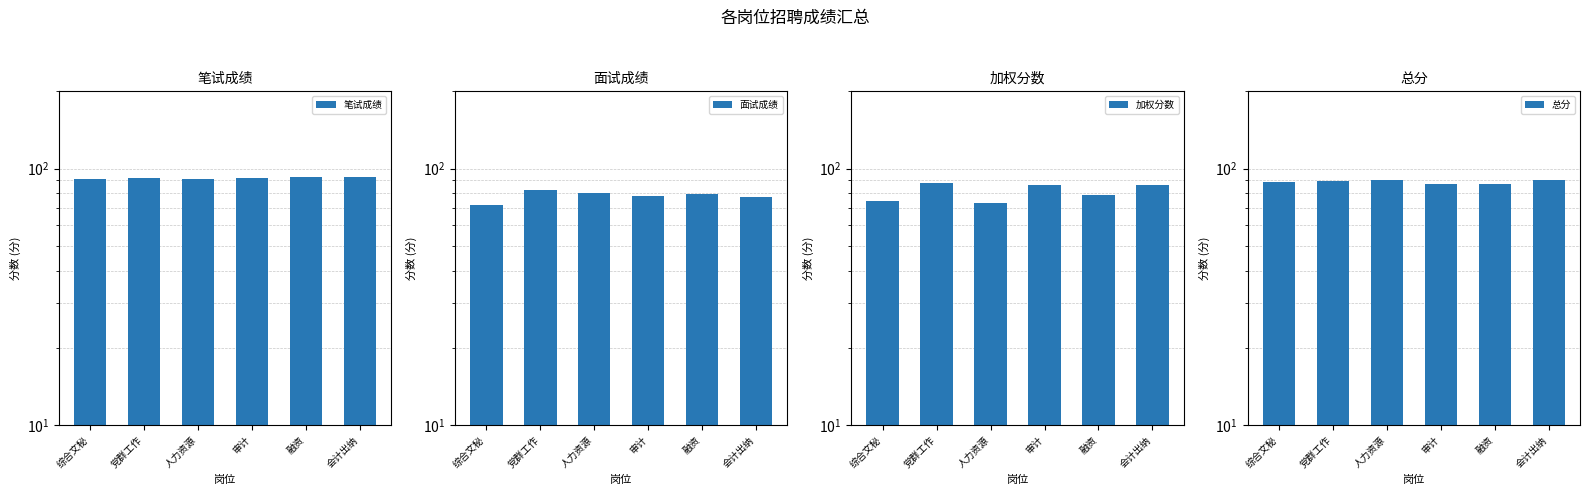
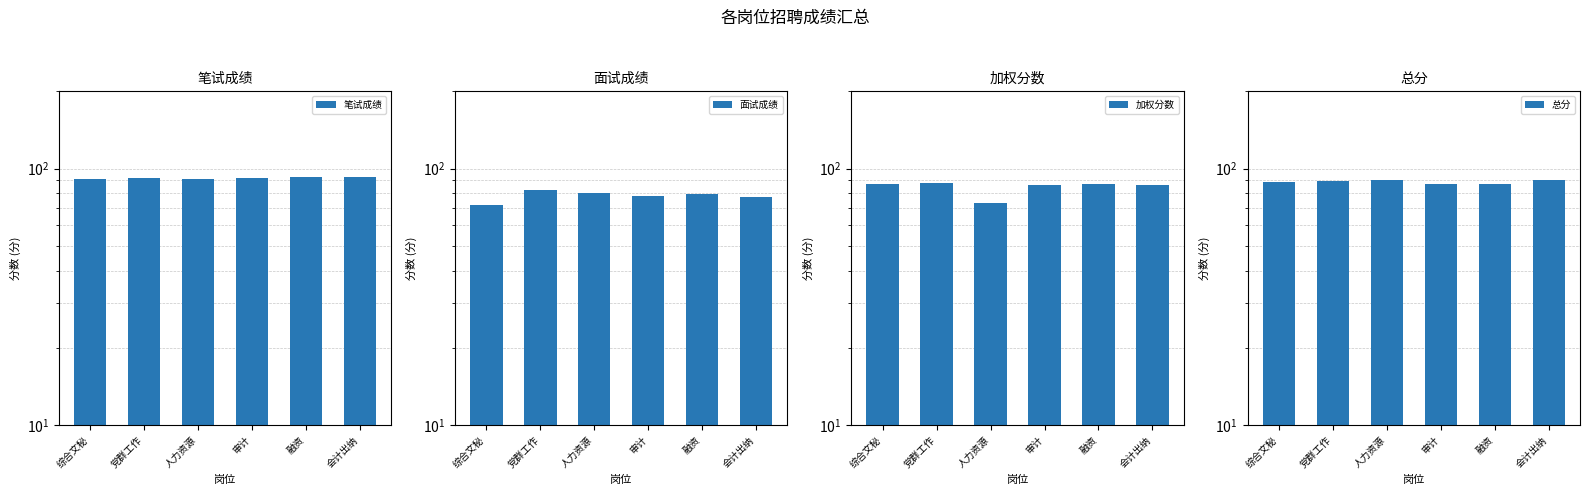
  {
    "笔试成绩": {
      "综合文秘": 91,
      "党群工作": 92,
      "人力资源": 91,
      "审计": 92,
      "融资": 92,
      "会计出纳": 93
    },
    "面试成绩": {
      "综合文秘": 72,
      "党群工作": 83,
      "人力资源": 80,
      "审计": 78,
      "融资": 79,
      "会计出纳": 78
    },
    "加权分数": {
-     "综合文秘": 75,
+     "综合文秘": 87,
      "党群工作": 88,
      "人力资源": 73,
      "审计": 86,
-     "融资": 79,
+     "融资": 87,
      "会计出纳": 87
    },
    "总分": {
      "综合文秘": 88,
      "党群工作": 89,
      "人力资源": 90,
      "审计": 87,
      "融资": 87,
      "会计出纳": 90
    }
  }
